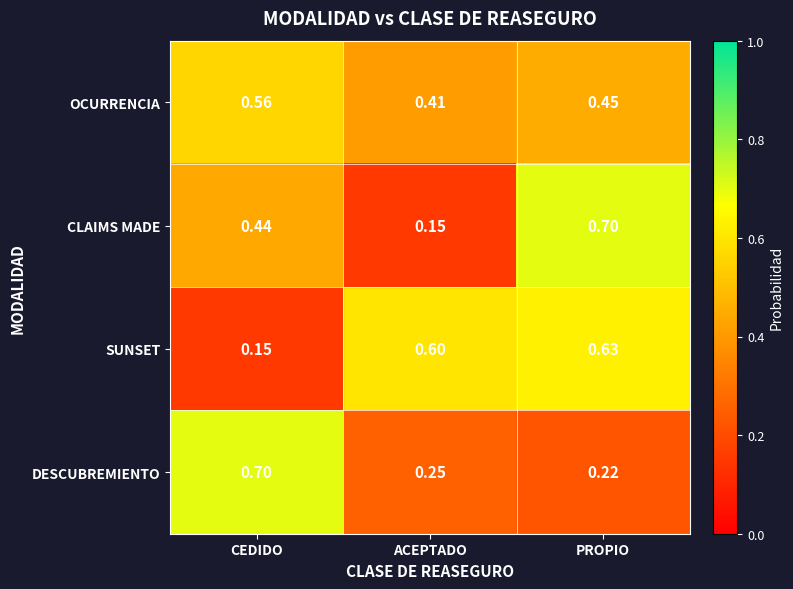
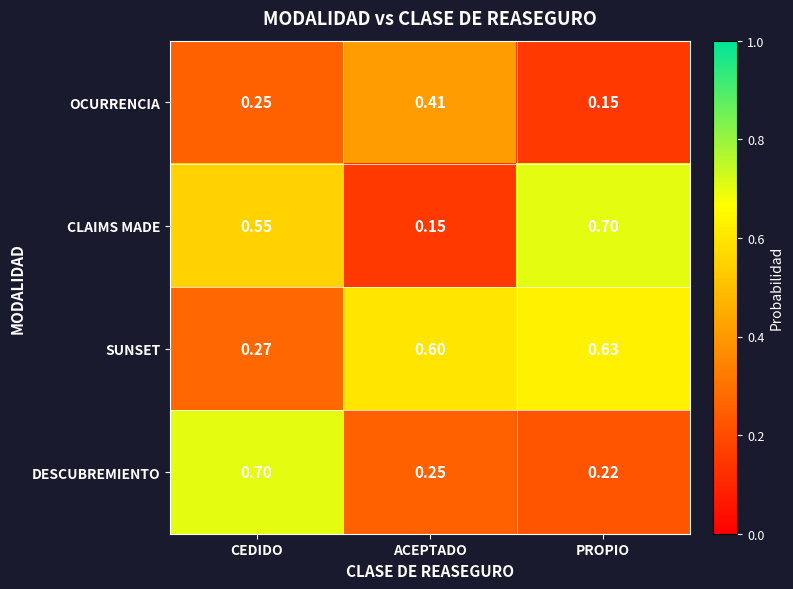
  {
    "OCURRENCIA": {
-     "CEDIDO": 0.56,
+     "CEDIDO": 0.25,
      "ACEPTADO": 0.41,
-     "PROPIO": 0.45
+     "PROPIO": 0.15
    },
    "CLAIMS MADE": {
-     "CEDIDO": 0.44,
+     "CEDIDO": 0.55,
      "ACEPTADO": 0.15,
      "PROPIO": 0.70
    },
    "SUNSET": {
-     "CEDIDO": 0.15,
+     "CEDIDO": 0.27,
      "ACEPTADO": 0.60,
      "PROPIO": 0.63
    },
    "DESCUBREMIENTO": {
      "CEDIDO": 0.70,
      "ACEPTADO": 0.25,
      "PROPIO": 0.22
    }
  }
